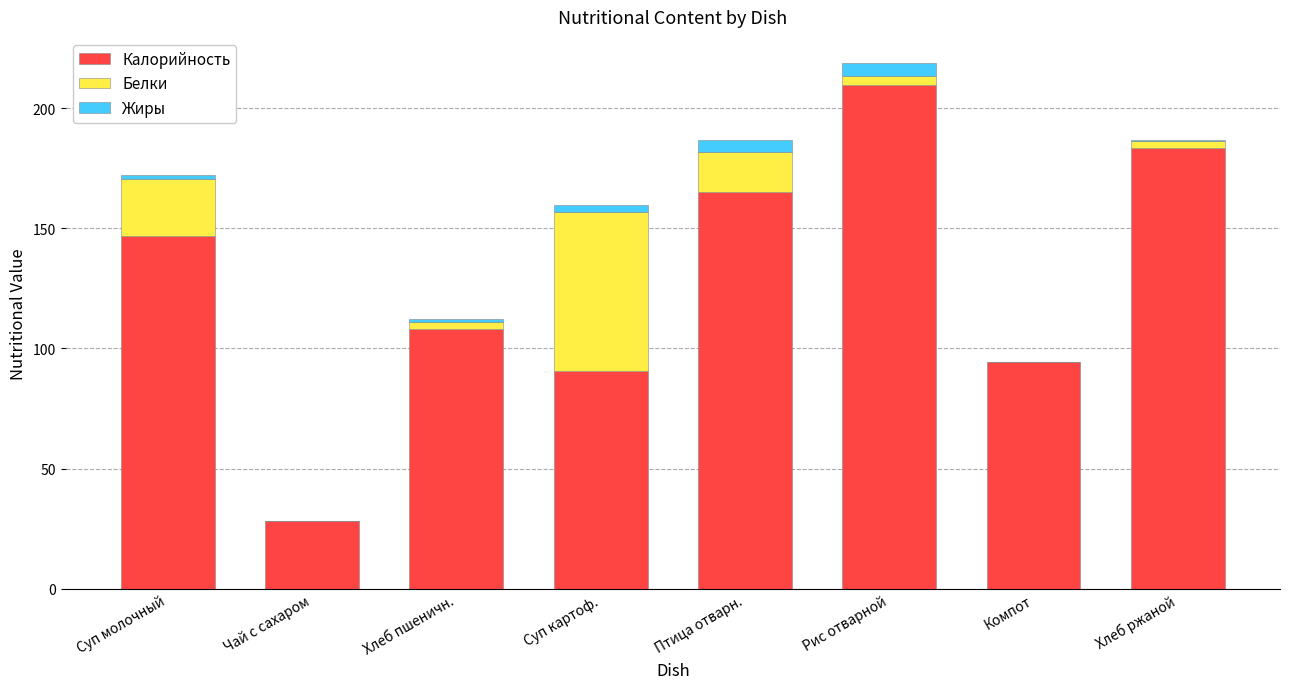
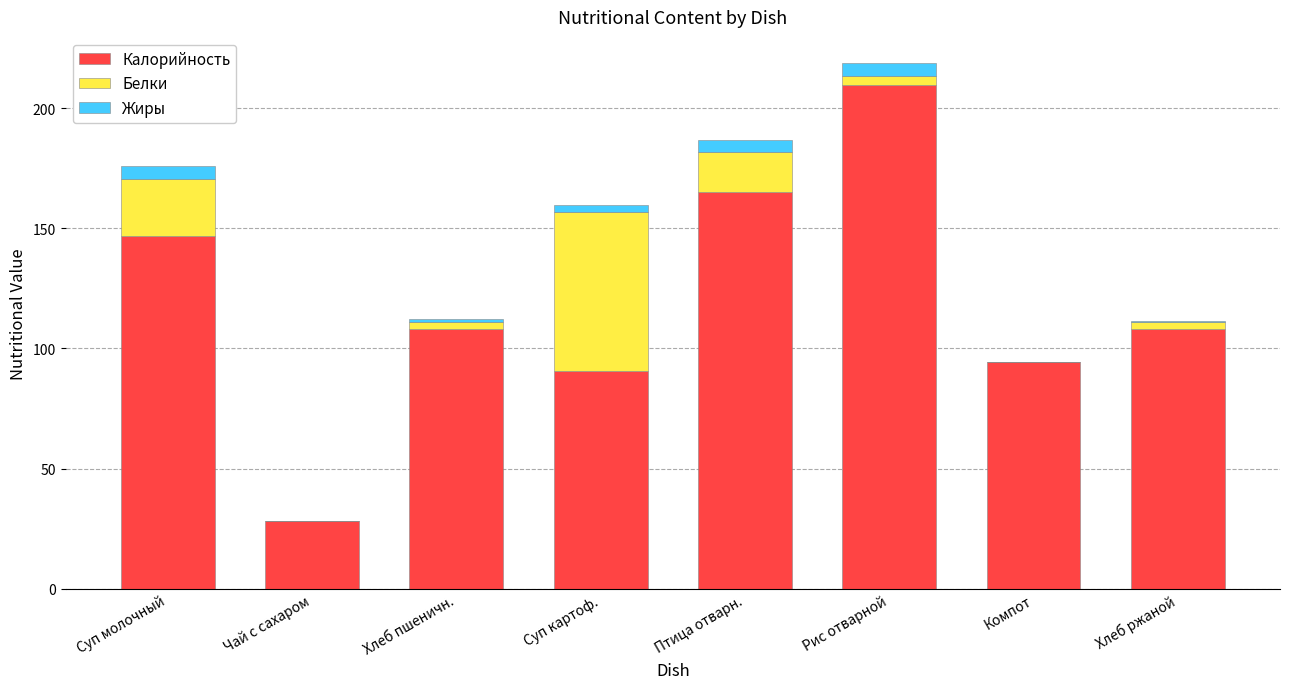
  {
    "Калорийность": {
      "Суп молочный": 147,
      "Чай с сахаром": 28,
      "Хлеб пшеничн.": 108,
      "Суп картоф.": 91,
      "Птица отварн.": 165,
      "Рис отварной": 210,
      "Компот": 94,
-     "Хлеб ржаной": 184
+     "Хлеб ржаной": 108
    },
    "Белки": {
      "Суп молочный": 24,
      "Хлеб пшеничн.": 3,
      "Суп картоф.": 66,
      "Птица отварн.": 17,
      "Рис отварной": 4,
      "Хлеб ржаной": 3
    },
    "Жиры": {
-     "Суп молочный": 2,
+     "Суп молочный": 5,
      "Чай с сахаром": 0,
      "Хлеб пшеничн.": 1,
      "Суп картоф.": 3,
      "Птица отварн.": 5,
      "Рис отварной": 5,
      "Компот": 0
    }
  }
